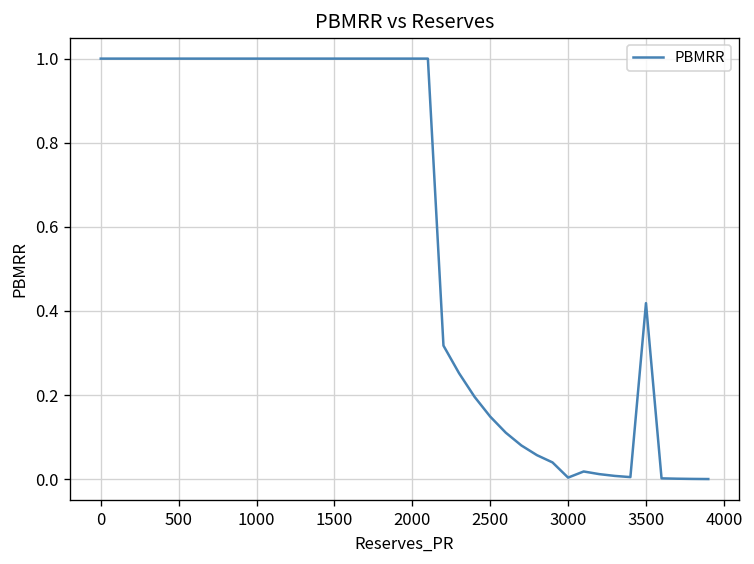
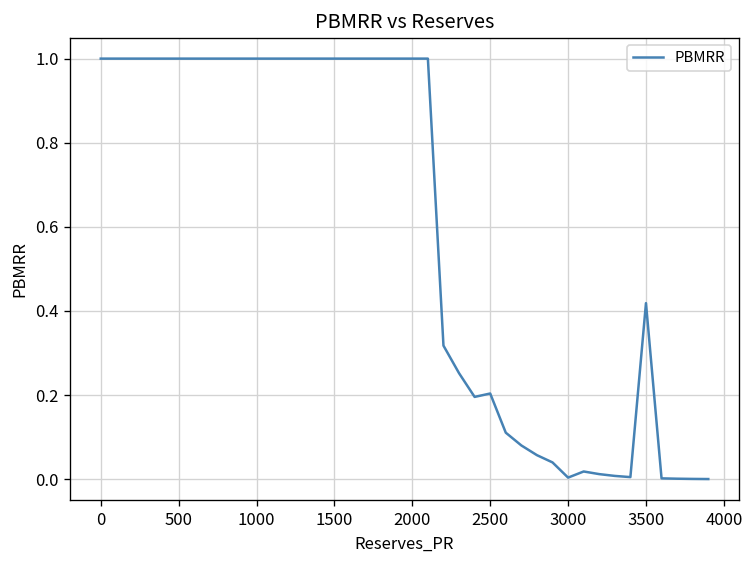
  {
    "0": 1.00,
    "500": 1.00,
    "1000": 1.00,
    "1500": 1.00,
    "2000": 1.00,
-   "2500": 0.15,
+   "2500": 0.20,
    "3000": 0.00,
    "3500": 0.42
  }
